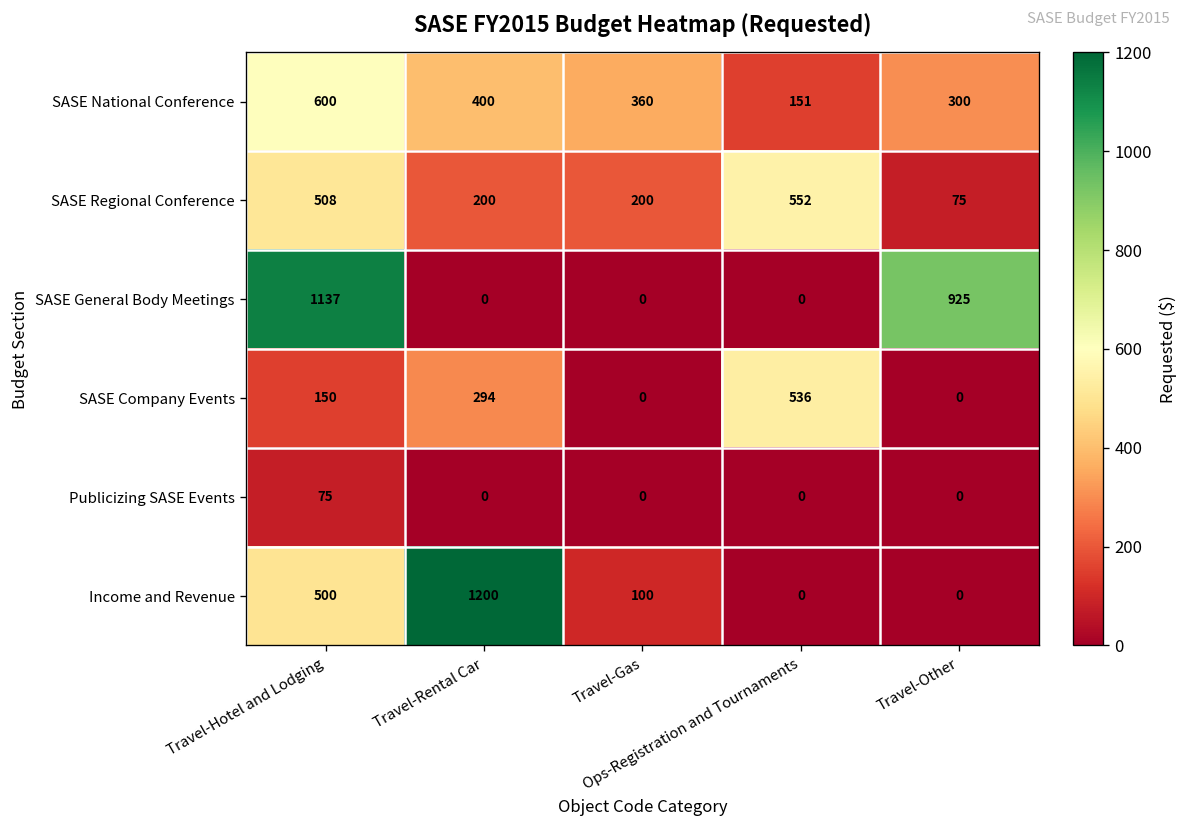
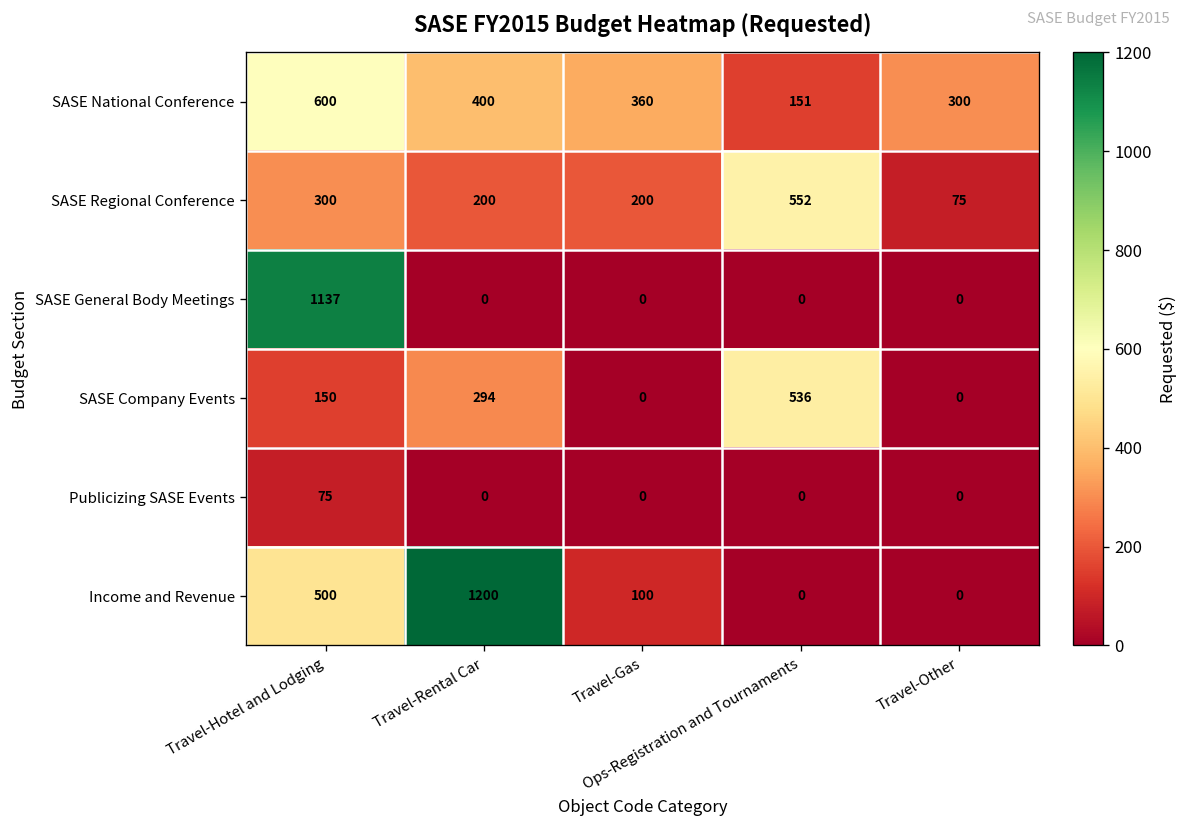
  {
    "SASE National Conference": {
      "Travel-Hotel and Lodging": 600,
      "Travel-Rental Car": 400,
      "Travel-Gas": 360,
      "Ops-Registration and Tournaments": 151,
      "Travel-Other": 300
    },
    "SASE Regional Conference": {
-     "Travel-Hotel and Lodging": 508,
+     "Travel-Hotel and Lodging": 300,
      "Travel-Rental Car": 200,
      "Travel-Gas": 200,
      "Ops-Registration and Tournaments": 552,
      "Travel-Other": 75
    },
    "SASE General Body Meetings": {
      "Travel-Hotel and Lodging": 1137,
      "Travel-Rental Car": 0,
      "Travel-Gas": 0,
      "Ops-Registration and Tournaments": 0,
-     "Travel-Other": 925
+     "Travel-Other": 0
    },
    "SASE Company Events": {
      "Travel-Hotel and Lodging": 150,
      "Travel-Rental Car": 294,
      "Travel-Gas": 0,
      "Ops-Registration and Tournaments": 536,
      "Travel-Other": 0
    },
    "Publicizing SASE Events": {
      "Travel-Hotel and Lodging": 75,
      "Travel-Rental Car": 0,
      "Travel-Gas": 0,
      "Ops-Registration and Tournaments": 0,
      "Travel-Other": 0
    },
    "Income and Revenue": {
      "Travel-Hotel and Lodging": 500,
      "Travel-Rental Car": 1200,
      "Travel-Gas": 100,
      "Ops-Registration and Tournaments": 0,
      "Travel-Other": 0
    }
  }
